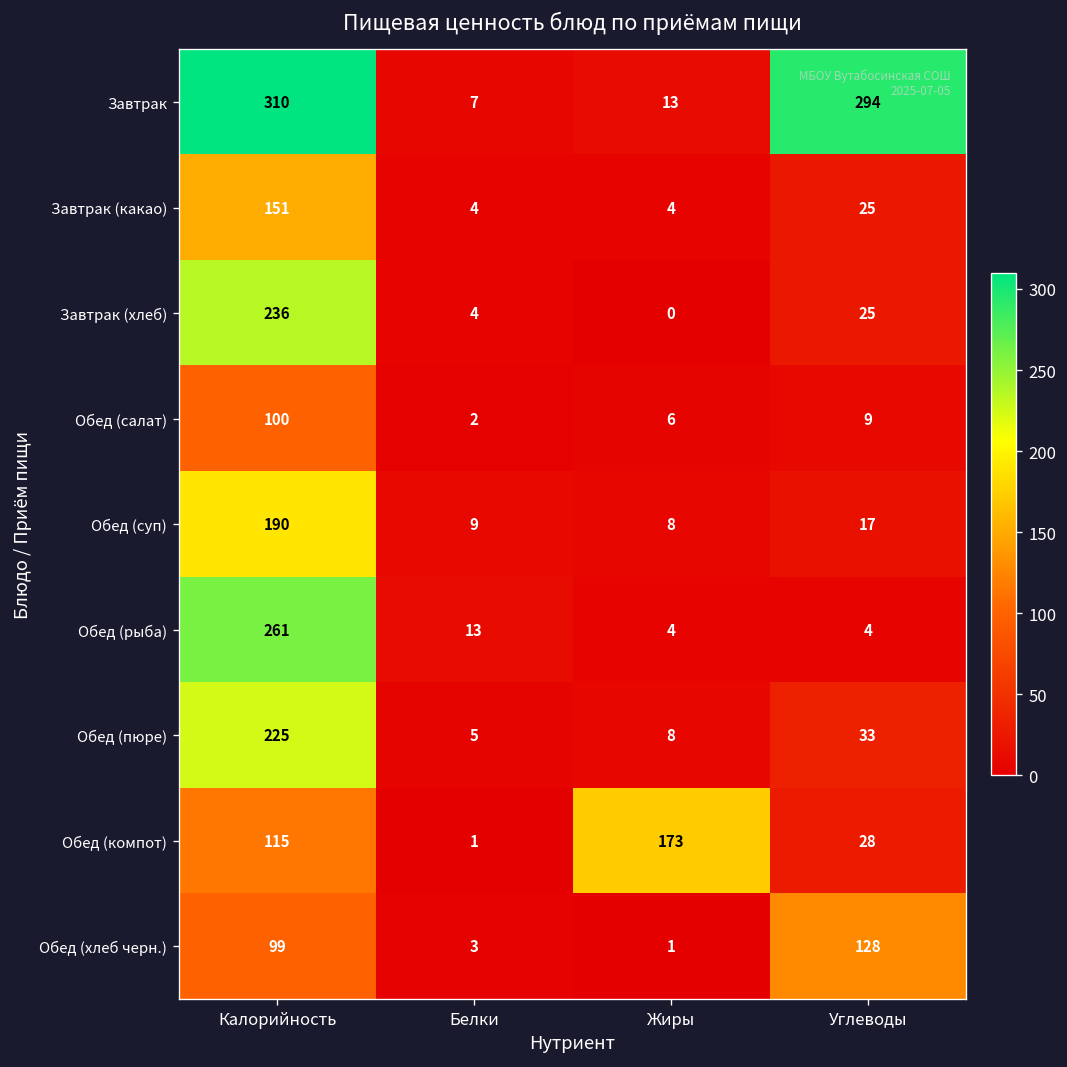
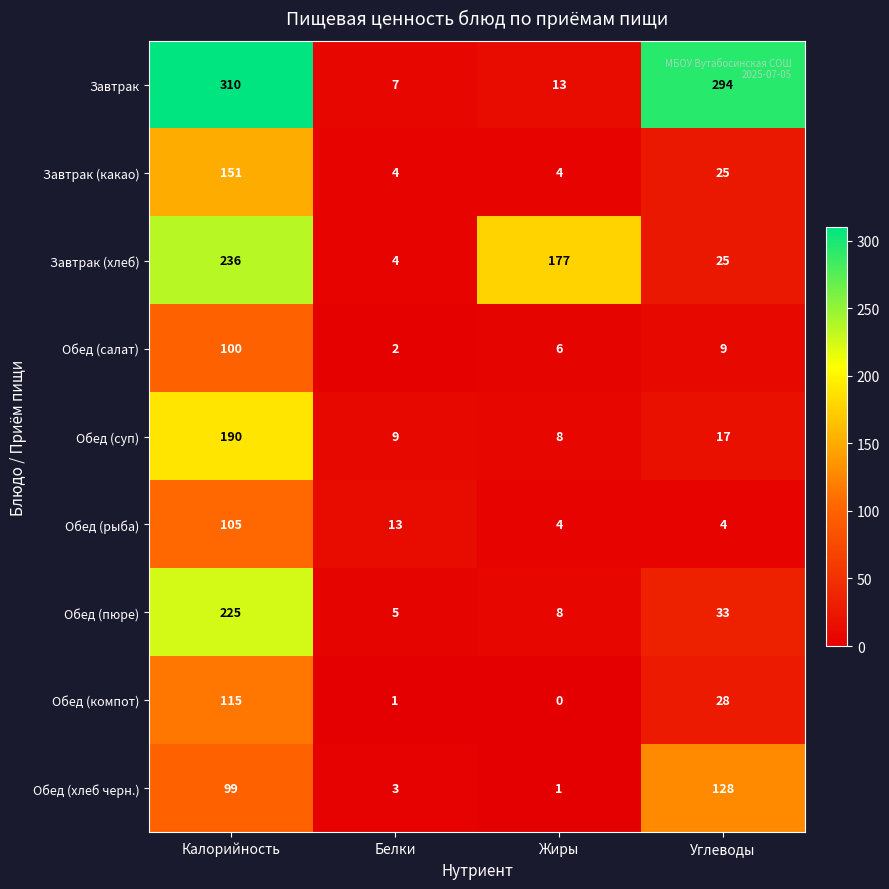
  {
    "Завтрак": {
      "Калорийность": 310,
      "Белки": 7,
      "Жиры": 13
    },
    "Завтрак (какао)": {
      "Калорийность": 151,
      "Белки": 4,
      "Жиры": 4,
      "Углеводы": 25
    },
    "Завтрак (хлеб)": {
      "Калорийность": 236,
      "Белки": 4,
-     "Жиры": 0,
+     "Жиры": 177,
      "Углеводы": 25
    },
    "Обед (салат)": {
      "Калорийность": 100,
      "Белки": 2,
      "Жиры": 6,
      "Углеводы": 9
    },
    "Обед (суп)": {
      "Калорийность": 190,
      "Белки": 9,
      "Жиры": 8,
      "Углеводы": 17
    },
    "Обед (рыба)": {
-     "Калорийность": 261,
+     "Калорийность": 105,
      "Белки": 13,
      "Жиры": 4,
      "Углеводы": 4
    },
    "Обед (пюре)": {
      "Калорийность": 225,
      "Белки": 5,
      "Жиры": 8,
      "Углеводы": 33
    },
    "Обед (компот)": {
      "Калорийность": 115,
      "Белки": 1,
-     "Жиры": 173,
+     "Жиры": 0,
      "Углеводы": 28
    },
    "Обед (хлеб черн.)": {
      "Калорийность": 99,
      "Белки": 3,
      "Жиры": 1,
      "Углеводы": 128
    }
  }
